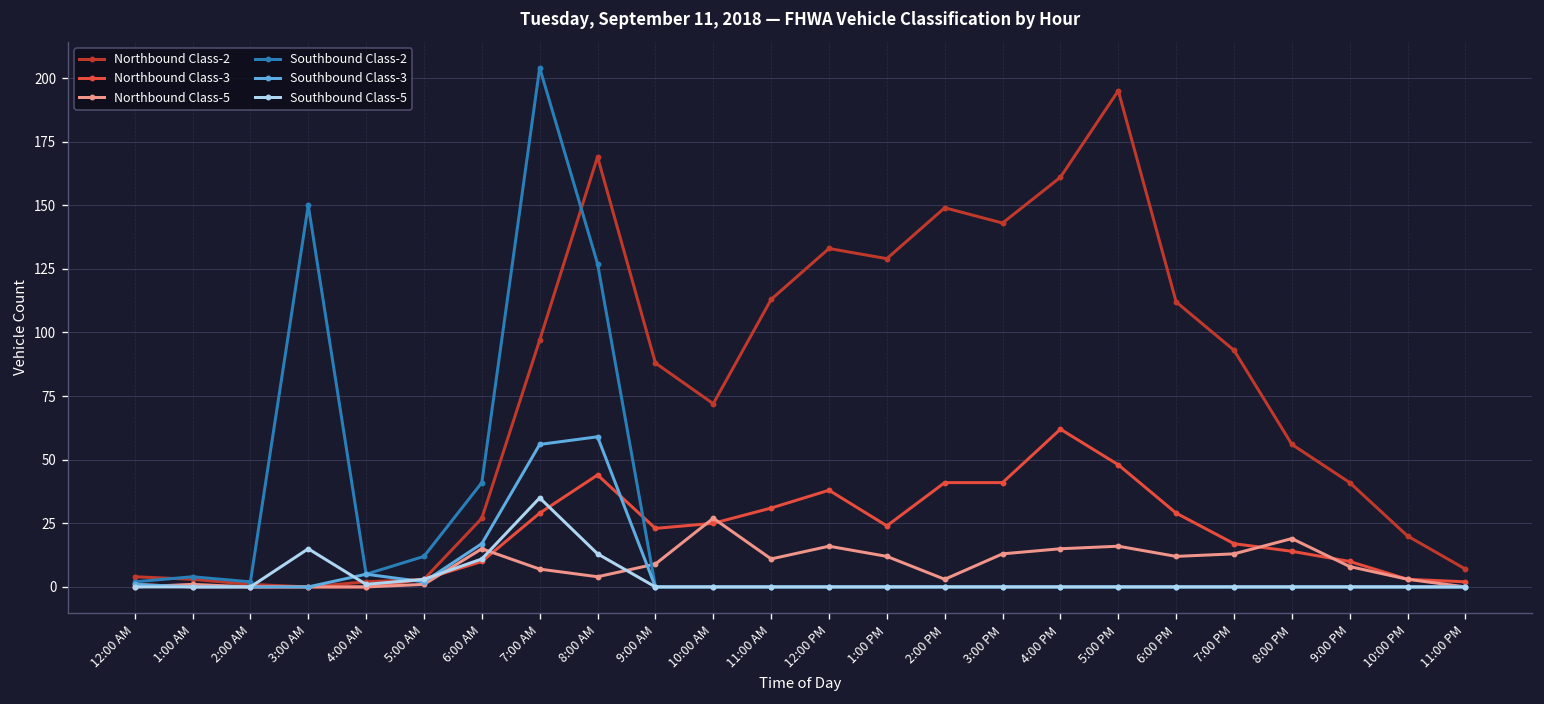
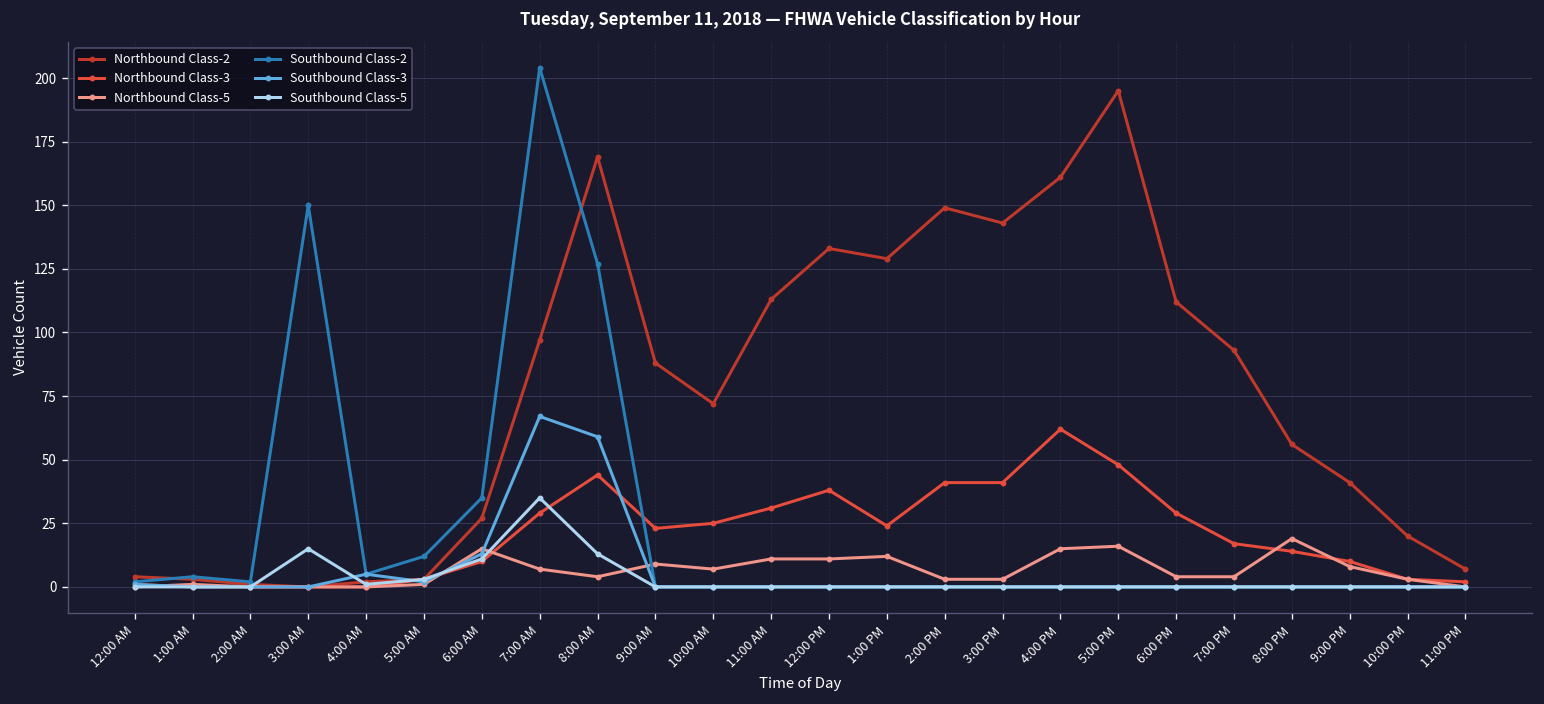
  {
    "Northbound Class-5": {
      "6:00 AM": 15,
      "7:00 AM": 7,
      "8:00 AM": 4,
      "9:00 AM": 9,
-     "10:00 AM": 27,
+     "10:00 AM": 7,
      "11:00 AM": 11,
-     "12:00 PM": 16,
+     "12:00 PM": 11,
      "1:00 PM": 12,
      "2:00 PM": 3,
-     "3:00 PM": 13,
+     "3:00 PM": 3,
      "4:00 PM": 15,
      "5:00 PM": 16,
-     "6:00 PM": 12,
-     "7:00 PM": 13,
+     "6:00 PM": 4,
+     "7:00 PM": 4,
      "8:00 PM": 19,
      "9:00 PM": 8
    },
    "Southbound Class-2": {
      "3:00 AM": 150,
      "5:00 AM": 12,
-     "6:00 AM": 41,
+     "6:00 AM": 35,
      "7:00 AM": 204,
      "8:00 AM": 127
    },
    "Southbound Class-3": {
-     "6:00 AM": 17,
-     "7:00 AM": 56,
+     "6:00 AM": 13,
+     "7:00 AM": 67,
      "8:00 AM": 59
    },
    "Southbound Class-5": {
      "3:00 AM": 15,
      "7:00 AM": 35,
      "8:00 AM": 13
    }
  }
